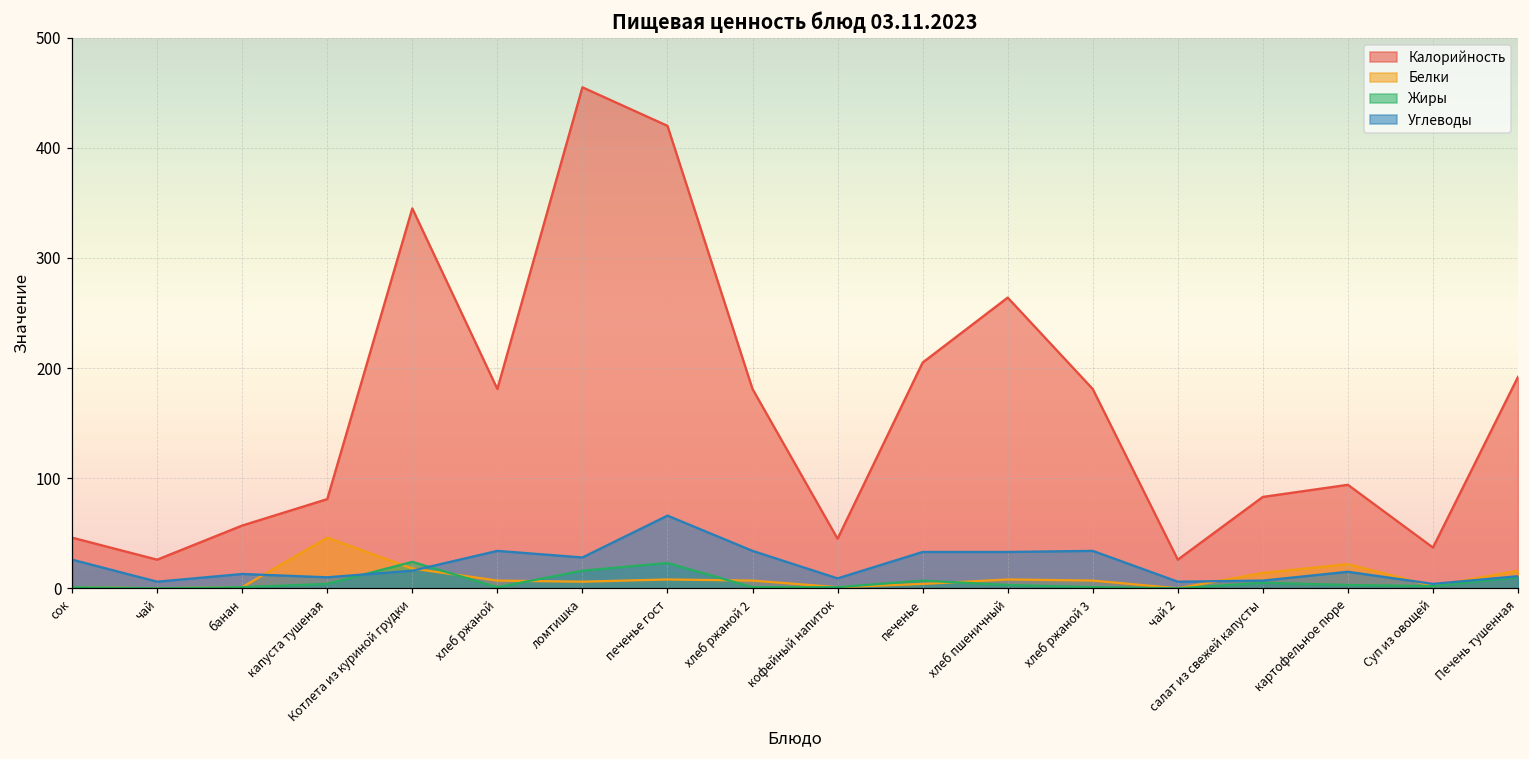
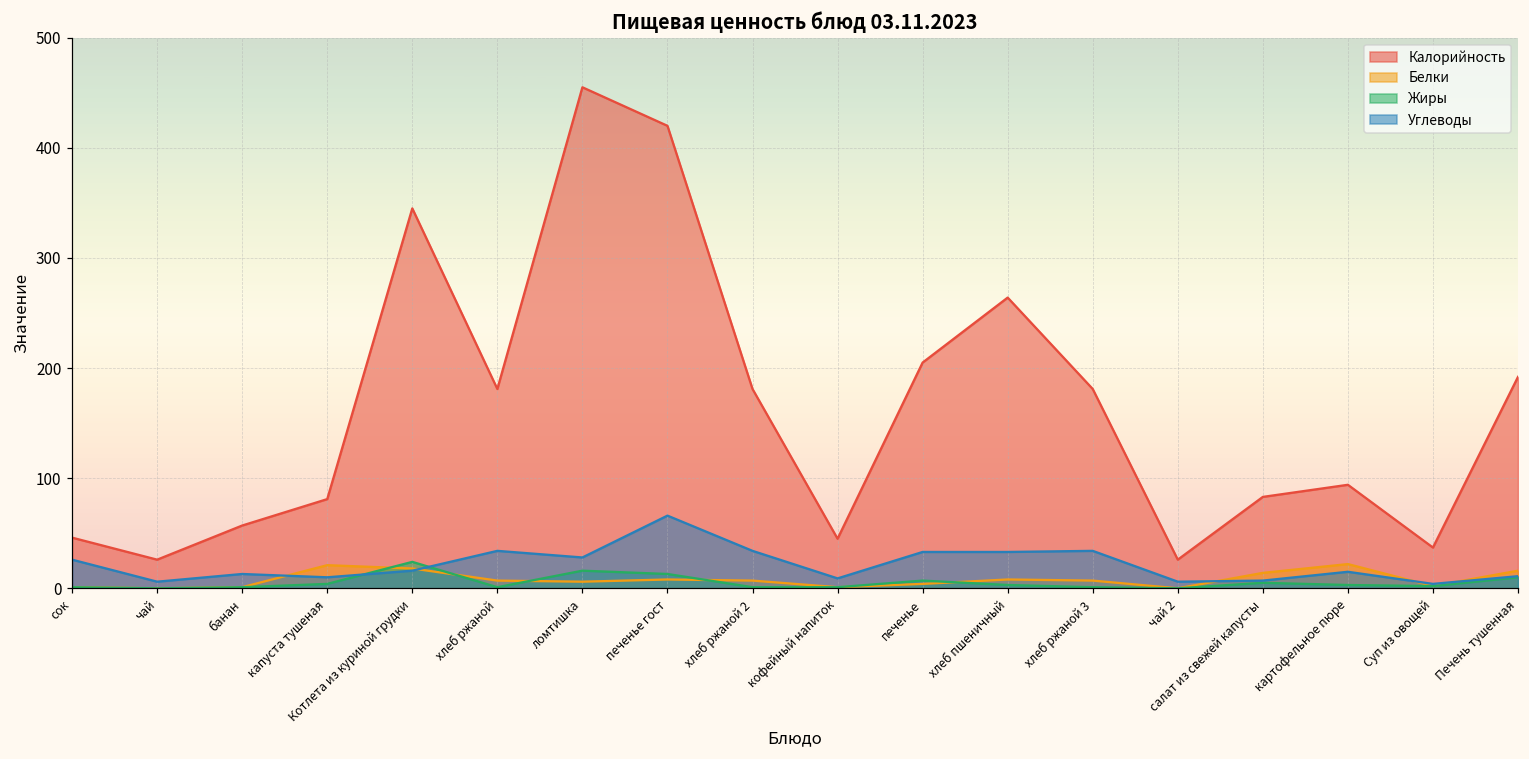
  {
    "Калорийность": {
      "сок": 46,
      "чай": 26,
      "банан": 57,
      "капуста тушеная": 81,
      "Котлета из куриной грудки": 345,
      "хлеб ржаной": 181,
      "ломтишка": 455,
      "печенье гост": 420,
      "хлеб ржаной 2": 181,
      "кофейный напиток": 45,
      "печенье": 205,
      "хлеб пшеничный": 264,
      "хлеб ржаной 3": 181,
      "чай 2": 26,
      "салат из свежей капусты": 83,
      "картофельное пюре": 94,
      "Суп из овощей": 37,
      "Печень тушенная": 192
    },
    "Белки": {
-     "капуста тушеная": 46,
+     "капуста тушеная": 21,
      "хлеб ржаной": 7,
      "ломтишка": 6,
      "печенье гост": 8,
      "хлеб ржаной 2": 7,
      "печенье": 4,
      "хлеб пшеничный": 8,
      "хлеб ржаной 3": 7,
      "салат из свежей капусты": 14,
      "картофельное пюре": 22,
      "Печень тушенная": 16
    },
    "Жиры": {
      "капуста тушеная": 4,
      "Котлета из куриной грудки": 24,
      "хлеб ржаной": 1,
      "ломтишка": 16,
-     "печенье гост": 23,
+     "печенье гост": 13,
      "хлеб ржаной 2": 1,
      "печенье": 7,
      "хлеб пшеничный": 3,
      "хлеб ржаной 3": 1,
      "картофельное пюре": 3
    },
    "Углеводы": {
      "сок": 26,
      "чай": 6,
      "банан": 13,
      "капуста тушеная": 10,
      "хлеб ржаной": 34,
      "ломтишка": 28,
      "печенье гост": 66,
      "хлеб ржаной 2": 34,
      "кофейный напиток": 9,
      "печенье": 33,
      "хлеб пшеничный": 33,
      "хлеб ржаной 3": 34,
      "чай 2": 6,
      "картофельное пюре": 15
    }
  }
